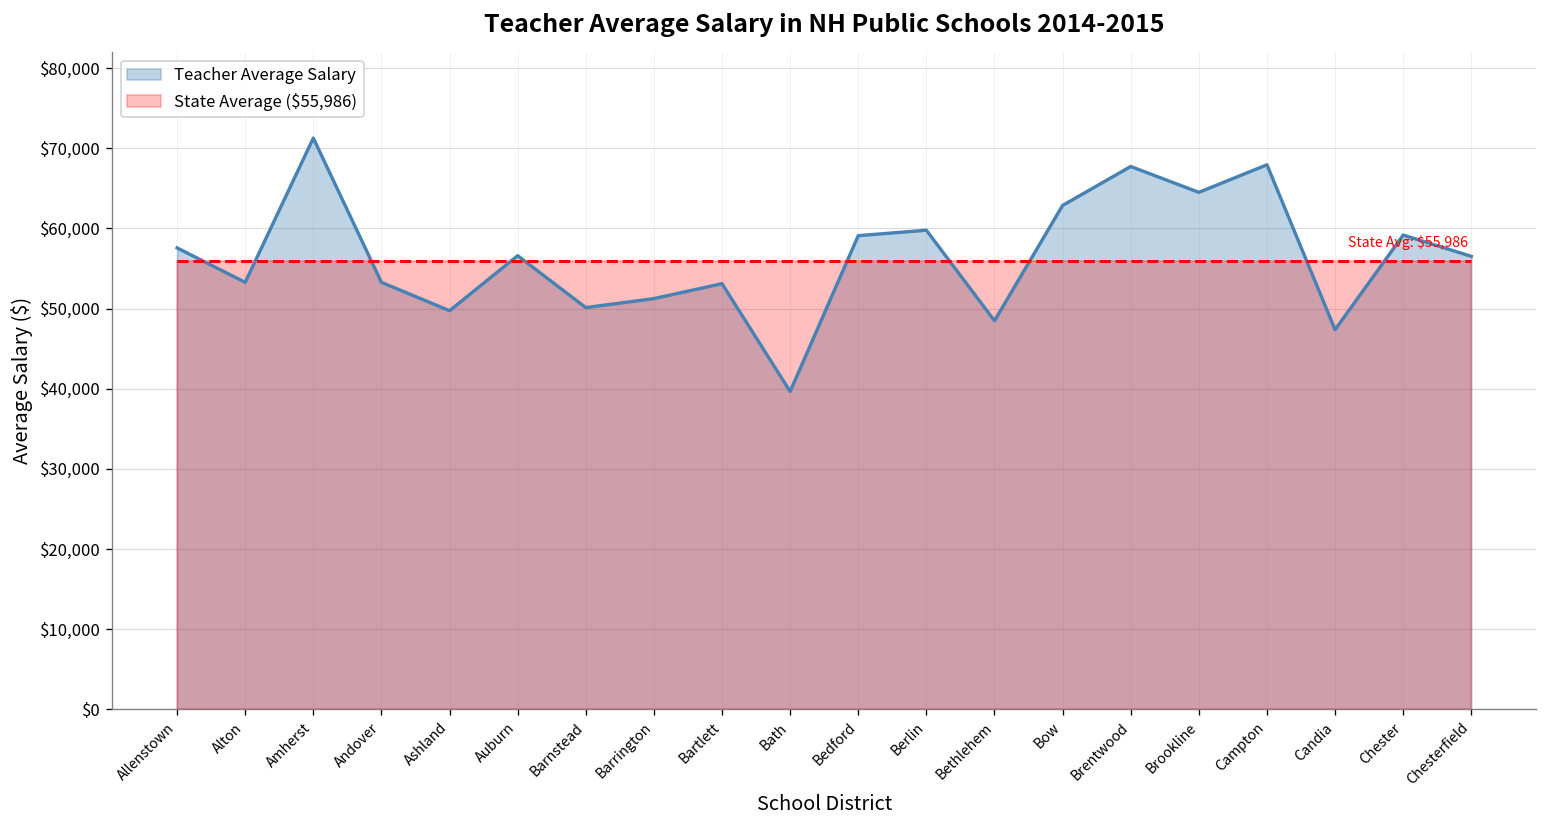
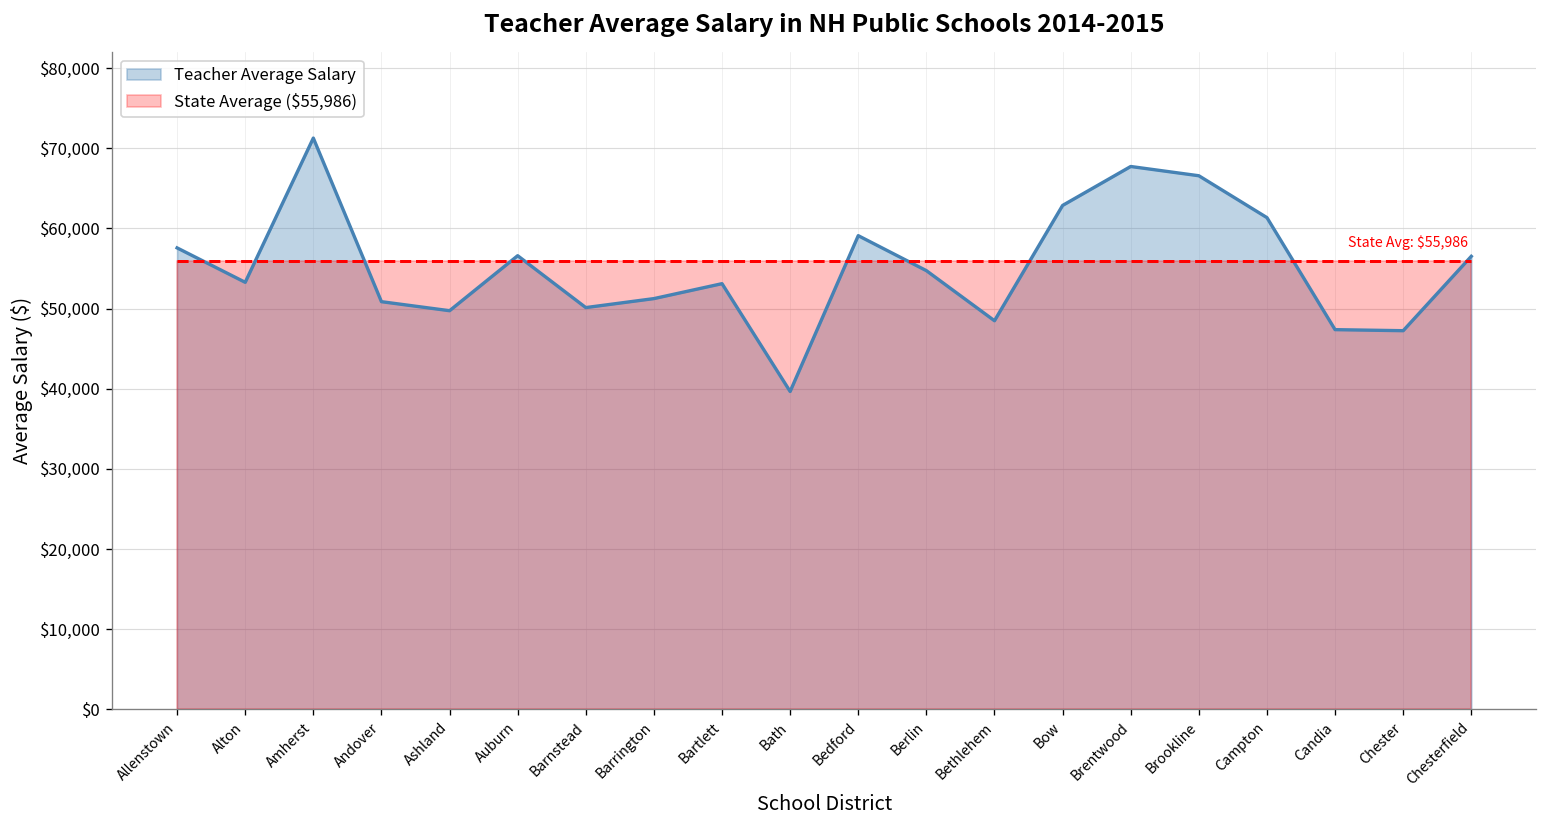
  {
    "Teacher Average Salary": {
      "Allenstown": "$58,000",
      "Alton": "$53,000",
      "Amherst": "$71,000",
-     "Andover": "$53,000",
+     "Andover": "$51,000",
      "Ashland": "$50,000",
      "Auburn": "$57,000",
      "Barnstead": "$50,000",
      "Barrington": "$51,000",
      "Bartlett": "$53,000",
      "Bath": "$40,000",
      "Bedford": "$59,000",
-     "Berlin": "$60,000",
+     "Berlin": "$55,000",
      "Bethlehem": "$48,000",
      "Bow": "$63,000",
      "Brentwood": "$68,000",
-     "Brookline": "$65,000",
-     "Campton": "$68,000",
+     "Brookline": "$67,000",
+     "Campton": "$61,000",
      "Candia": "$47,000",
-     "Chester": "$59,000",
+     "Chester": "$47,000",
      "Chesterfield": "$57,000"
    },
    "State Average ($55,986)": {
      "Allenstown": "$56,000",
      "Alton": "$56,000",
      "Amherst": "$56,000",
      "Andover": "$56,000",
      "Ashland": "$56,000",
      "Auburn": "$56,000",
      "Barnstead": "$56,000",
      "Barrington": "$56,000",
      "Bartlett": "$56,000",
      "Bath": "$56,000",
      "Bedford": "$56,000",
      "Berlin": "$56,000",
      "Bethlehem": "$56,000",
      "Bow": "$56,000",
      "Brentwood": "$56,000",
      "Brookline": "$56,000",
      "Campton": "$56,000",
      "Candia": "$56,000",
      "Chesterfield": "$56,000"
    }
  }
